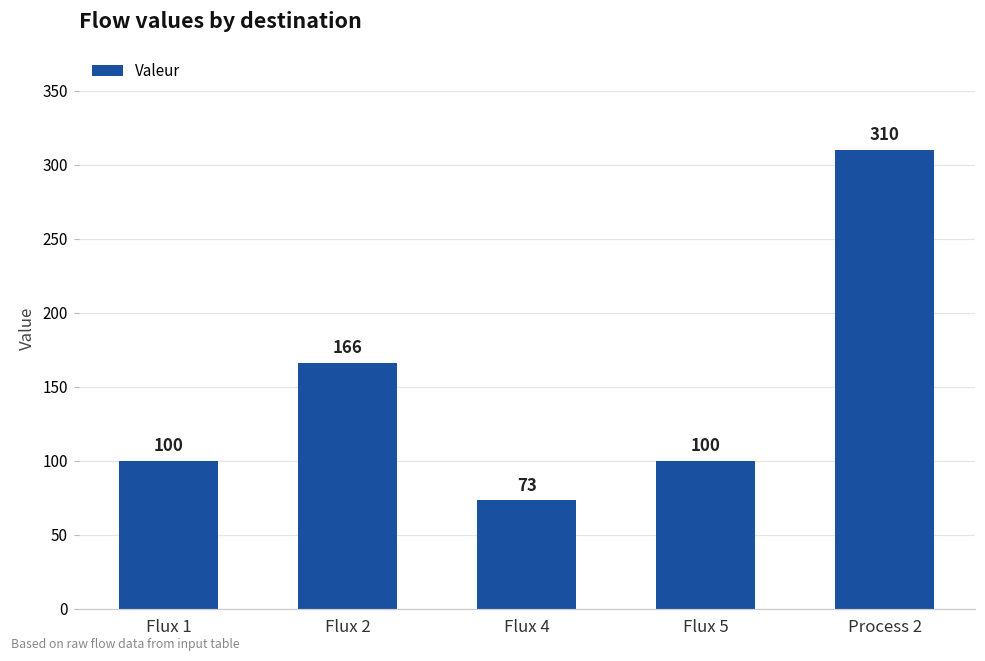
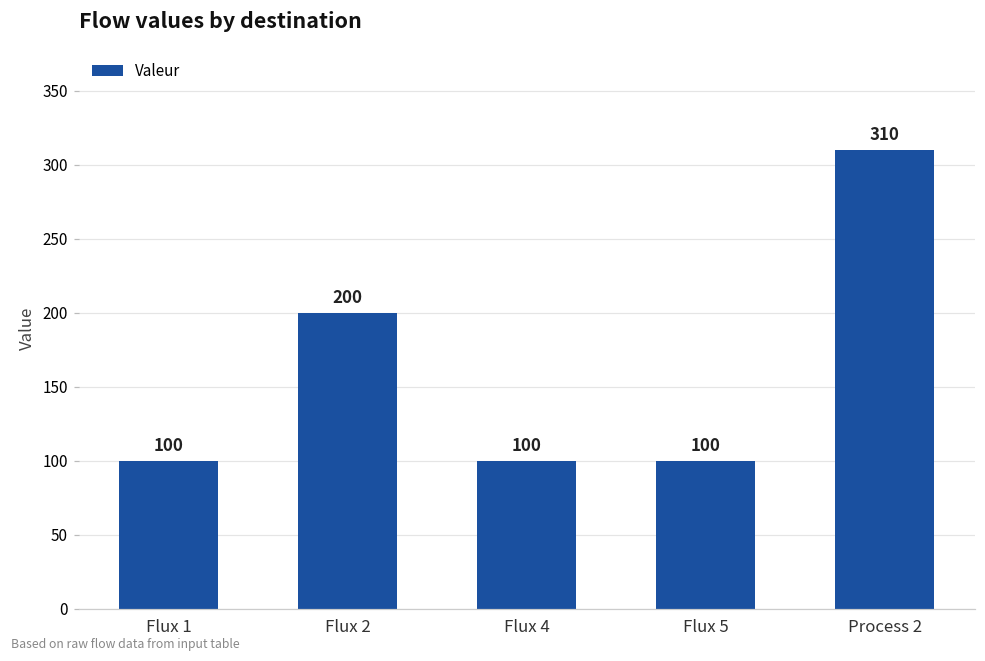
  {
    "Flux 1": 100,
-   "Flux 2": 166,
-   "Flux 4": 73,
+   "Flux 2": 200,
+   "Flux 4": 100,
    "Flux 5": 100,
    "Process 2": 310
  }
